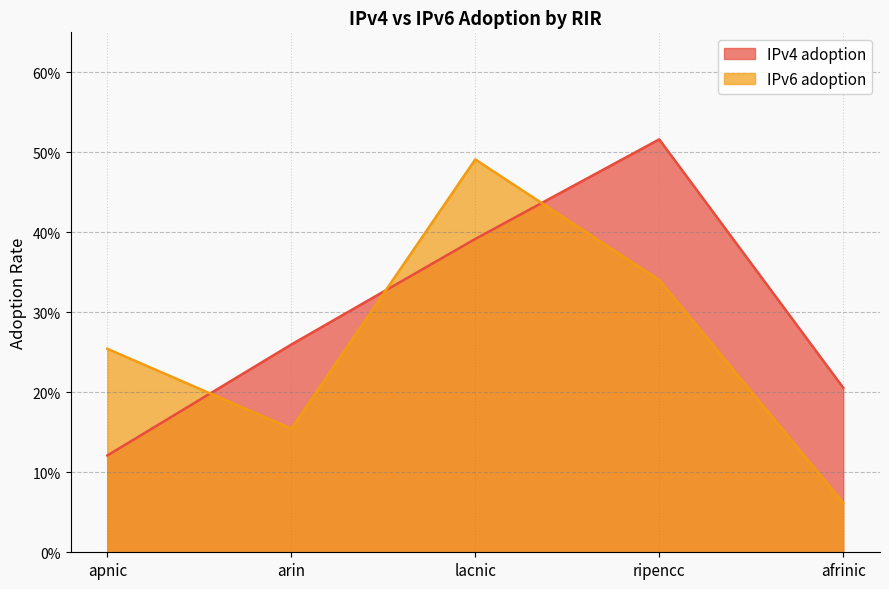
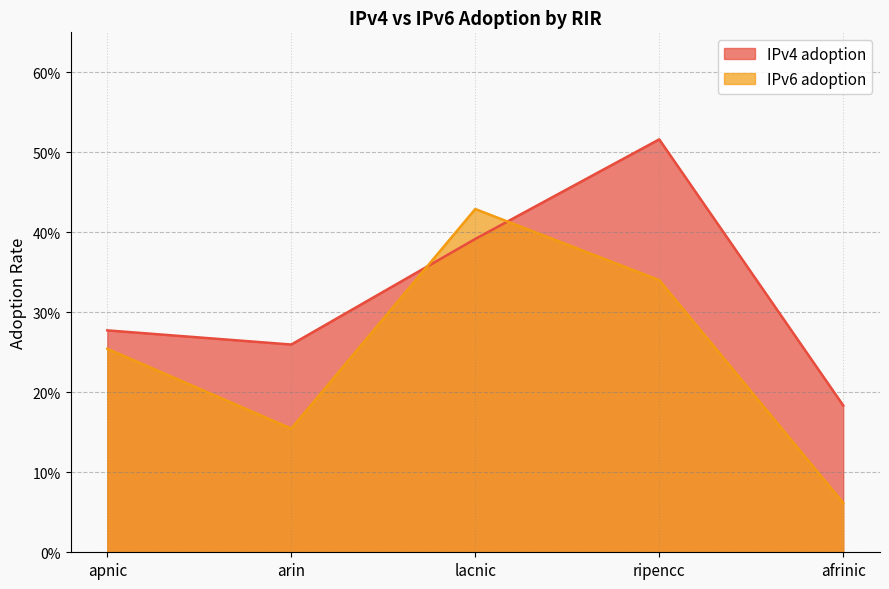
  {
    "IPv4 adoption": {
-     "apnic": "12%",
+     "apnic": "28%",
      "arin": "26%",
      "lacnic": "39%",
      "ripencc": "52%",
-     "afrinic": "21%"
+     "afrinic": "18%"
    },
    "IPv6 adoption": {
      "apnic": "25%",
      "arin": "15%",
-     "lacnic": "49%",
+     "lacnic": "43%",
      "ripencc": "34%",
      "afrinic": "6%"
    }
  }
